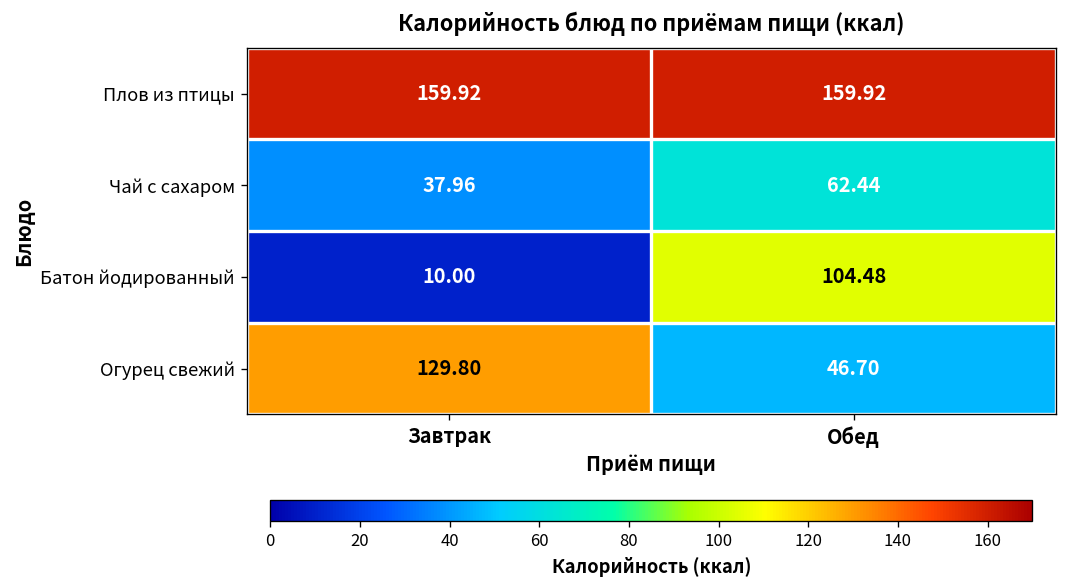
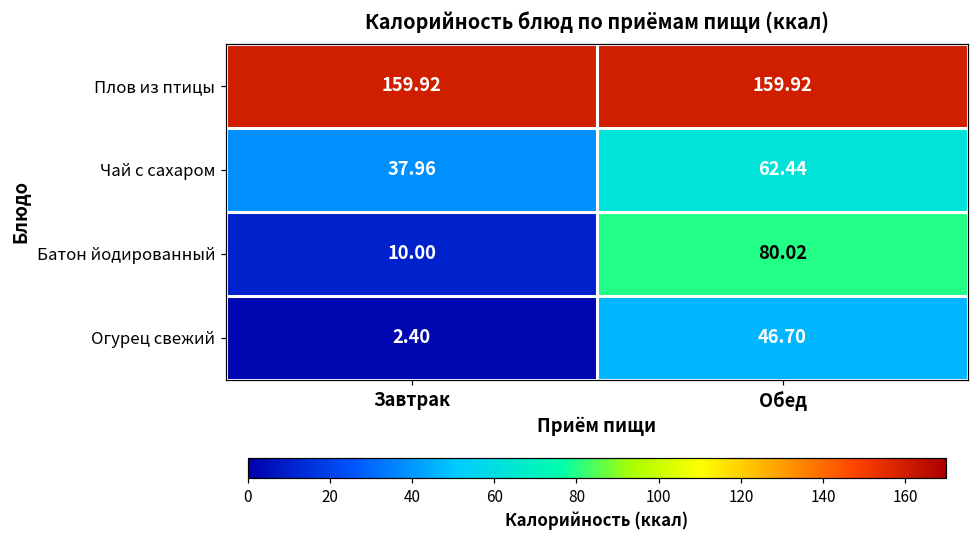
  {
    "Плов из птицы": {
      "Завтрак": 159.92,
      "Обед": 159.92
    },
    "Чай с сахаром": {
      "Завтрак": 37.96,
      "Обед": 62.44
    },
    "Батон йодированный": {
      "Завтрак": 10.00,
-     "Обед": 104.48
+     "Обед": 80.02
    },
    "Огурец свежий": {
-     "Завтрак": 129.80,
+     "Завтрак": 2.40,
      "Обед": 46.70
    }
  }
